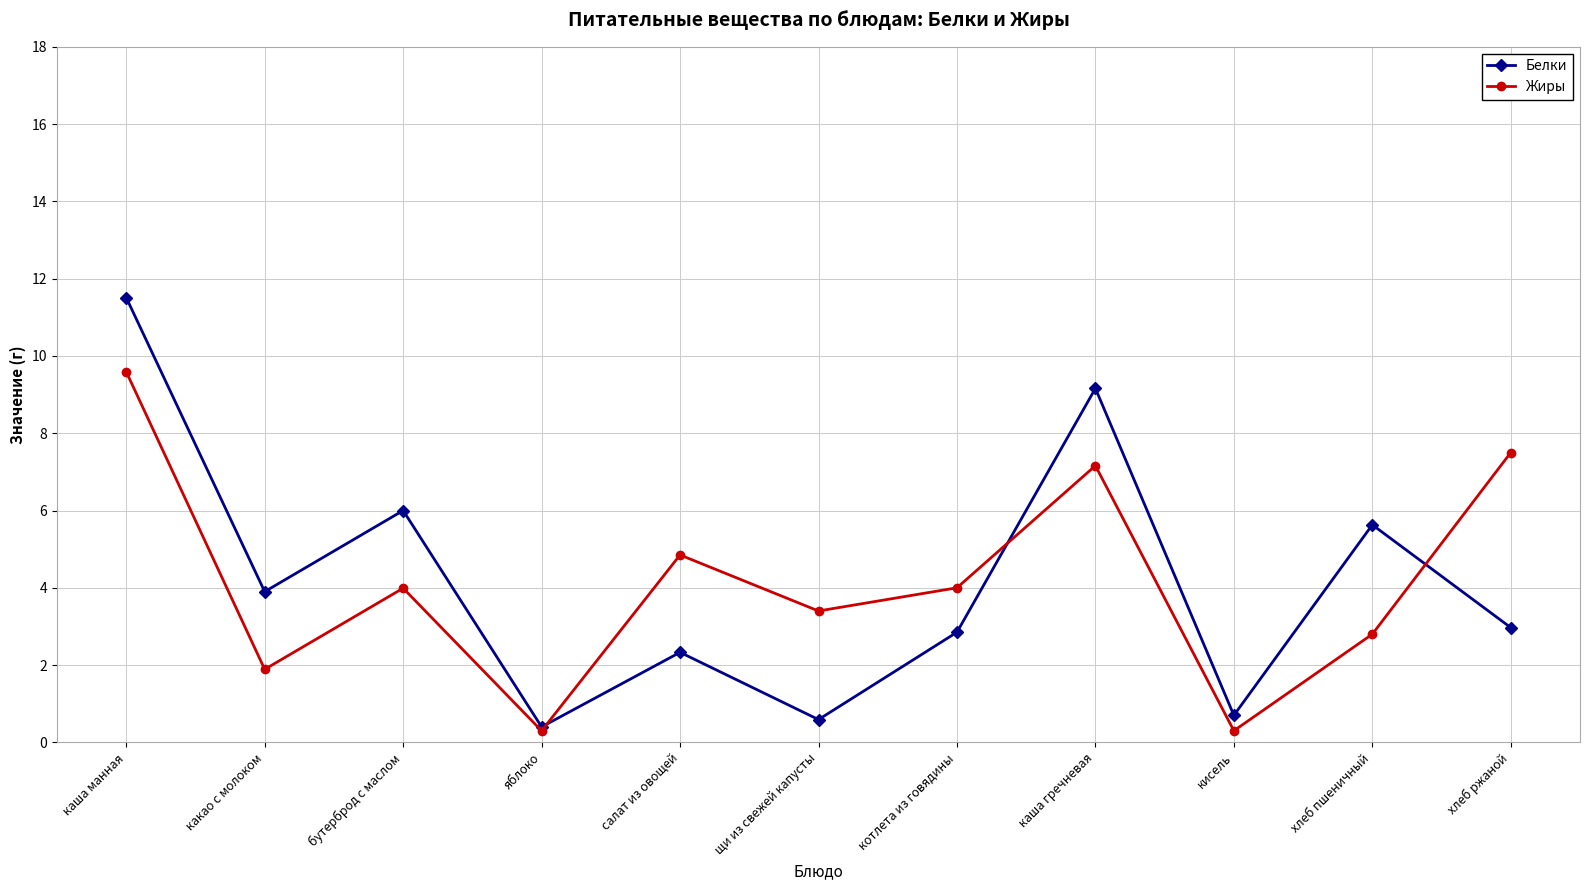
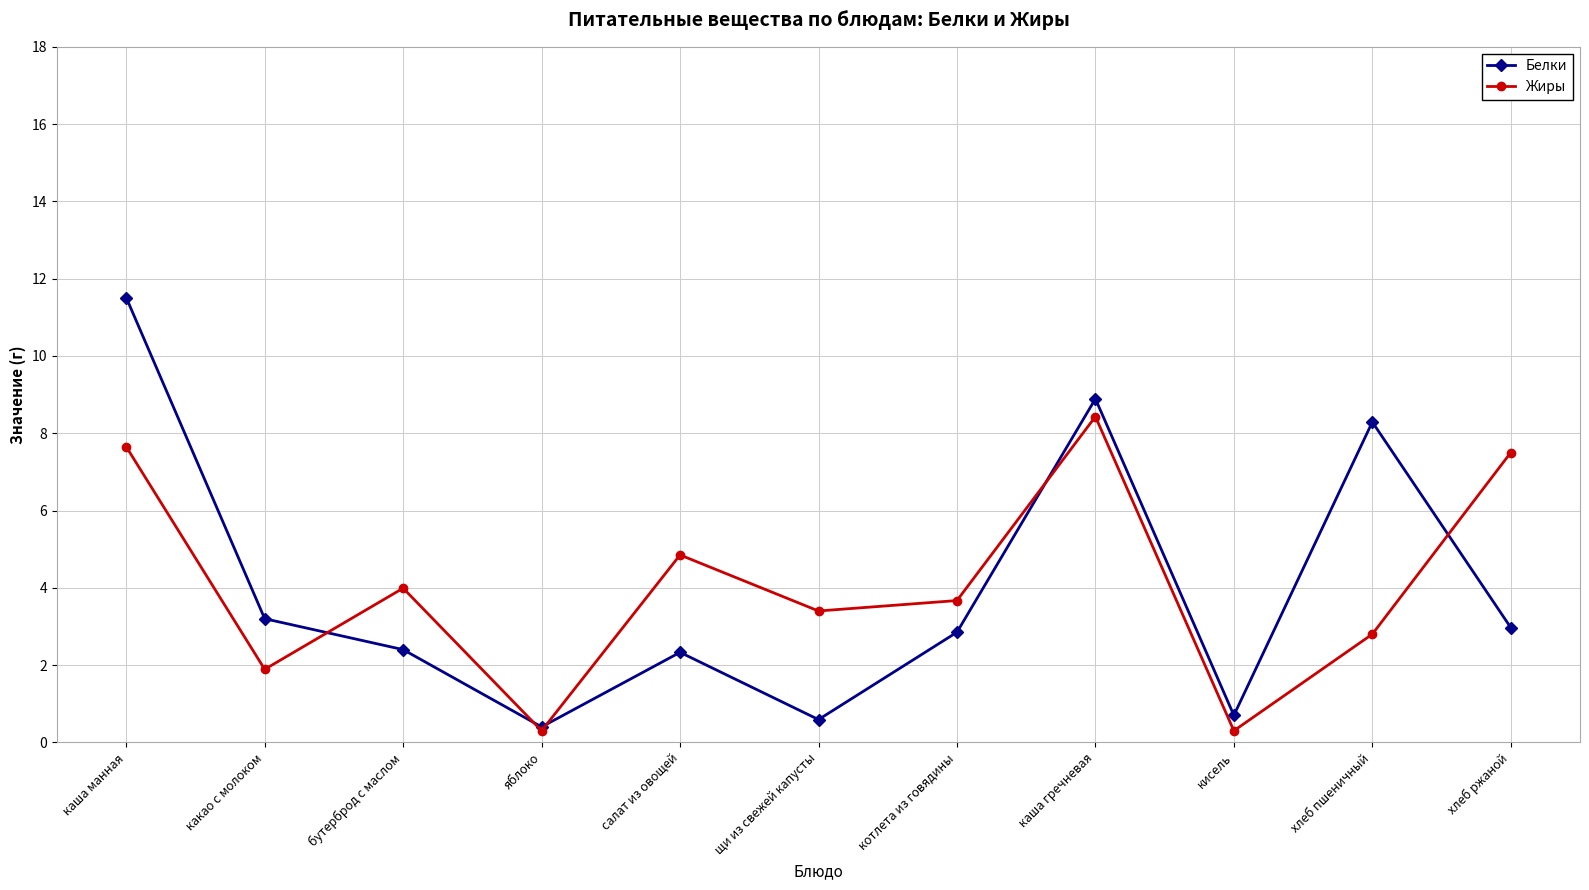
  {
    "Белки": {
      "каша манная": 11.5,
-     "какао с молоком": 3.9,
-     "бутерброд с маслом": 6.0,
+     "какао с молоком": 3.2,
+     "бутерброд с маслом": 2.4,
      "яблоко": 0.4,
      "салат из овощей": 2.3,
      "щи из свежей капусты": 0.6,
      "котлета из говядины": 2.9,
-     "каша гречневая": 9.2,
+     "каша гречневая": 8.9,
      "кисель": 0.7,
-     "хлеб пшеничный": 5.6,
+     "хлеб пшеничный": 8.3,
      "хлеб ржаной": 3.0
    },
    "Жиры": {
-     "каша манная": 9.6,
+     "каша манная": 7.7,
      "какао с молоком": 1.9,
      "бутерброд с маслом": 4.0,
      "яблоко": 0.3,
      "салат из овощей": 4.9,
      "щи из свежей капусты": 3.4,
-     "котлета из говядины": 4.0,
-     "каша гречневая": 7.2,
+     "котлета из говядины": 3.7,
+     "каша гречневая": 8.4,
      "кисель": 0.3,
      "хлеб пшеничный": 2.8,
      "хлеб ржаной": 7.5
    }
  }
